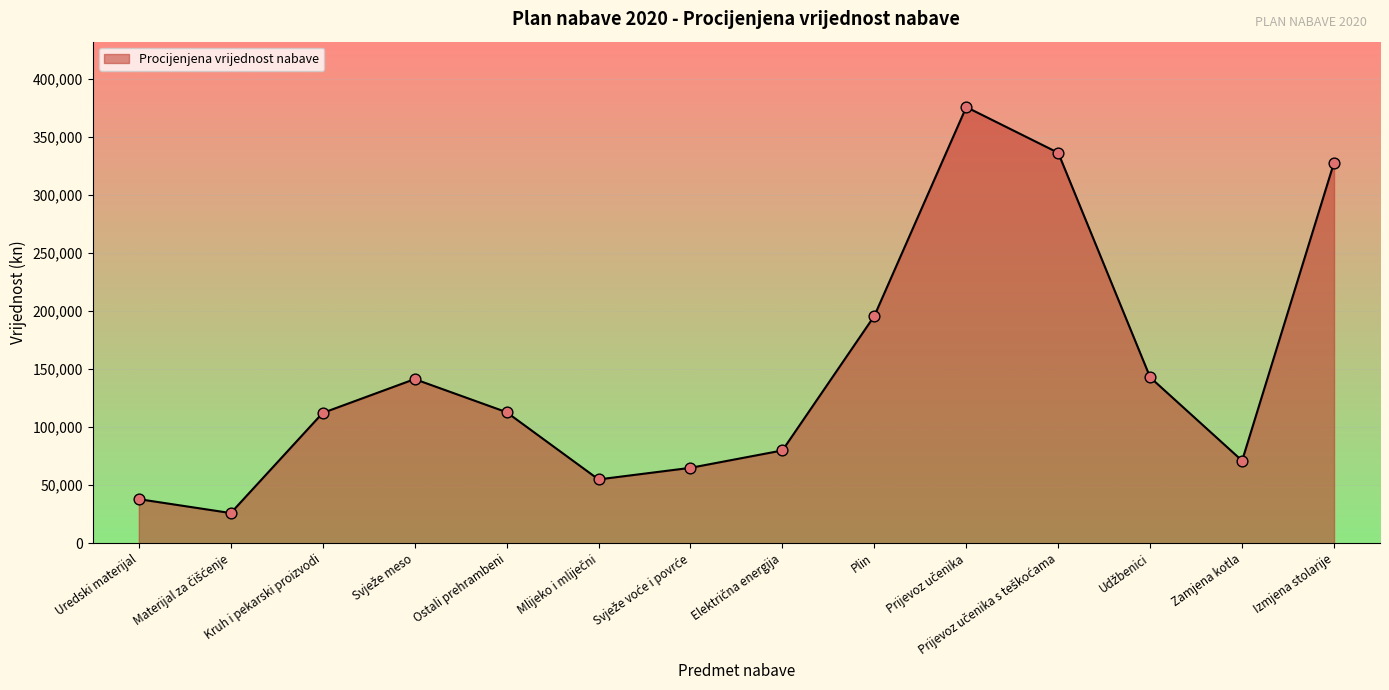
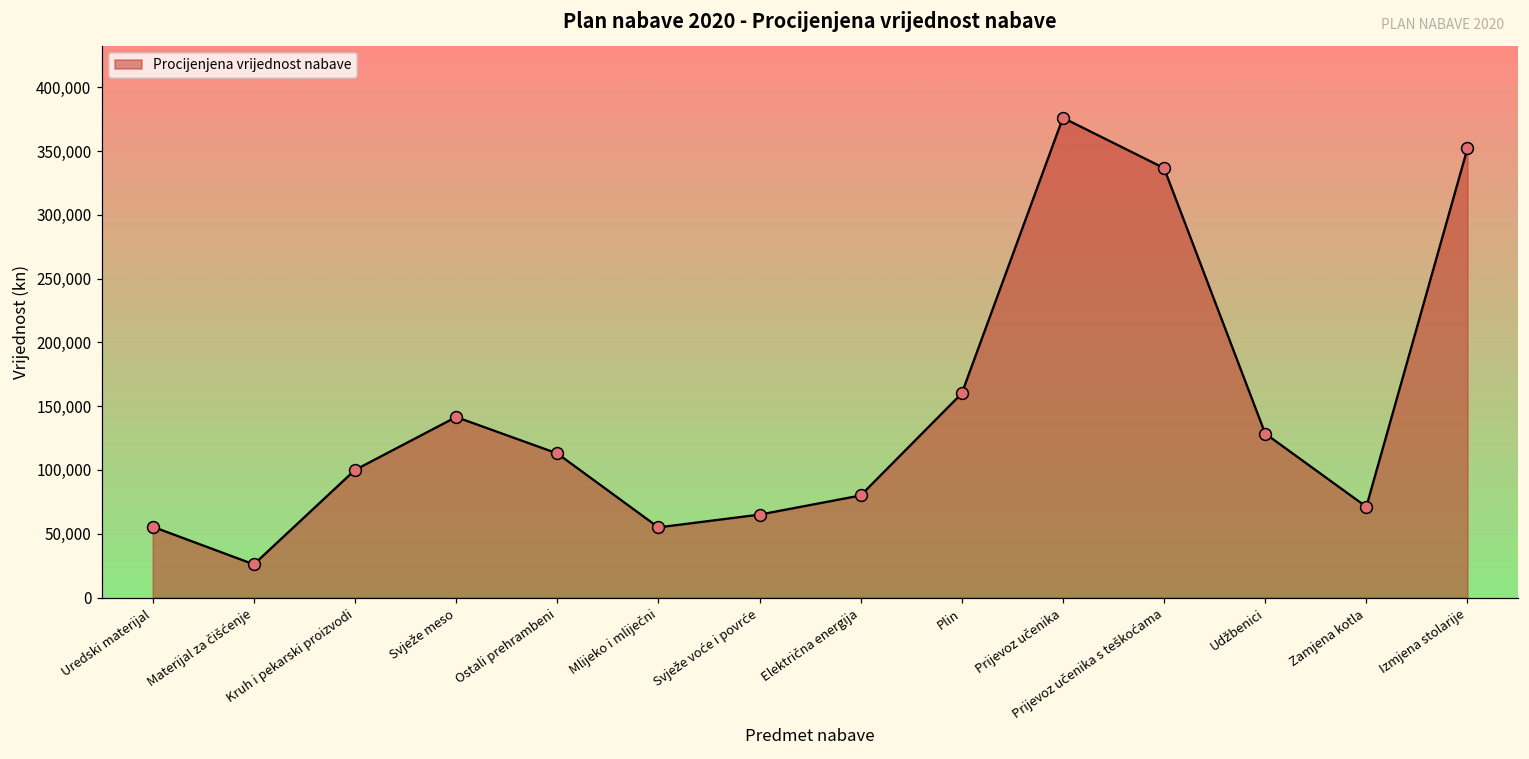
  {
-   "Uredski materijal": "38,000",
+   "Uredski materijal": "55,000",
    "Materijal za čišćenje": "26,000",
-   "Kruh i pekarski proizvodi": "112,000",
+   "Kruh i pekarski proizvodi": "100,000",
    "Svježe meso": "141,000",
    "Ostali prehrambeni": "113,000",
    "Mlijeko i mliječni": "55,000",
    "Svježe voće i povrće": "65,000",
    "Električna energija": "80,000",
-   "Plin": "196,000",
+   "Plin": "160,000",
    "Prijevoz učenika": "376,000",
    "Prijevoz učenika s teškoćama": "337,000",
-   "Udžbenici": "143,000",
+   "Udžbenici": "129,000",
    "Zamjena kotla": "71,000",
-   "Izmjena stolarije": "328,000"
+   "Izmjena stolarije": "352,000"
  }
